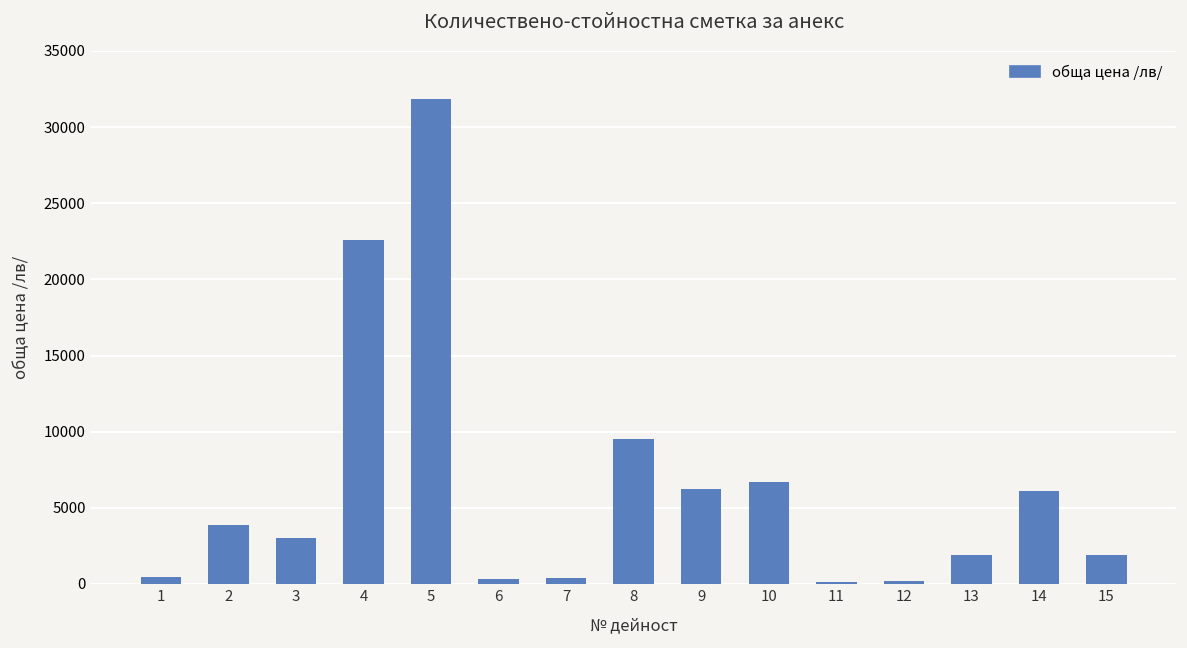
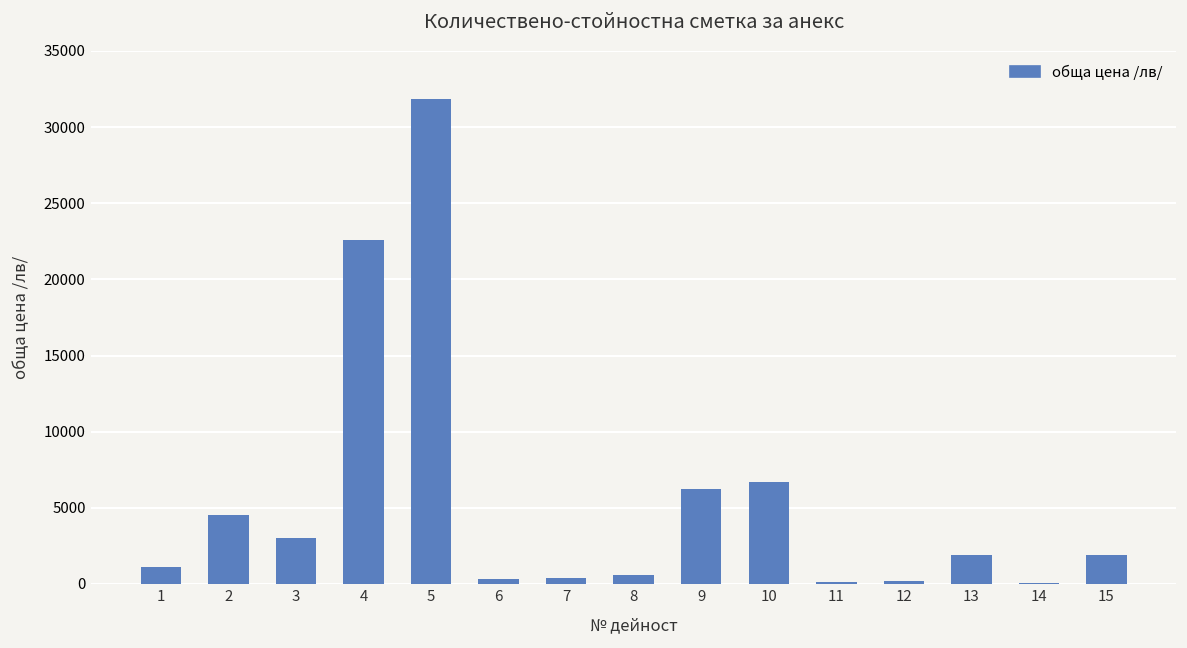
  {
-   "1": 500,
-   "2": 3900,
+   "1": 1100,
+   "2": 4500,
    "3": 3000,
    "4": 22600,
    "5": 31900,
    "6": 300,
    "7": 400,
-   "8": 9500,
+   "8": 600,
    "9": 6200,
    "10": 6700,
    "13": 1900,
-   "14": 6100,
+   "14": 0,
    "15": 1900
  }
